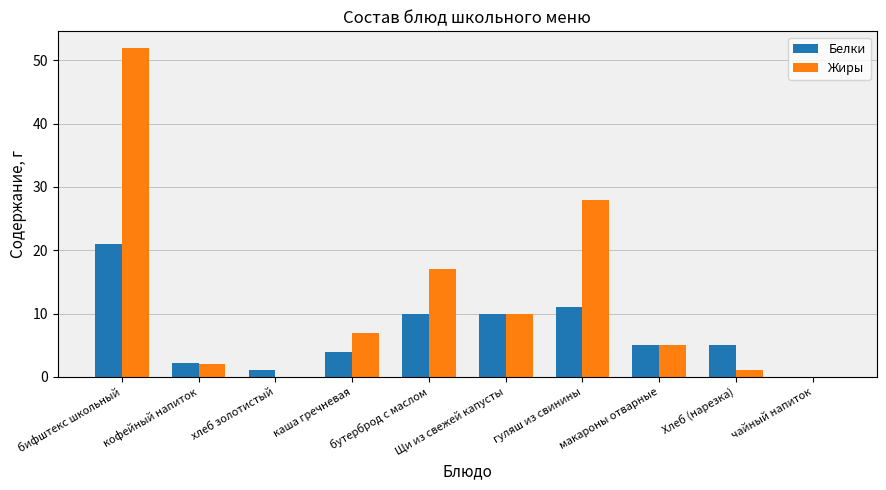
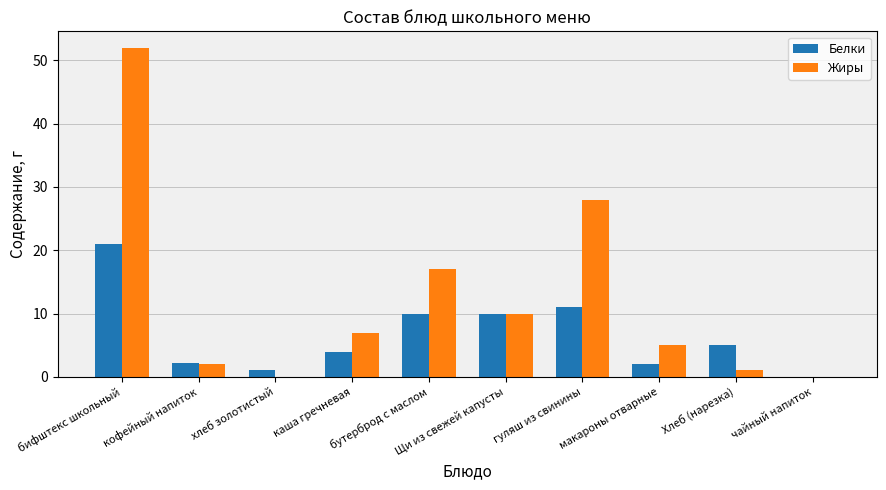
  {
    "Белки": {
      "бифштекс школьный": 21,
      "кофейный напиток": 2,
      "хлеб золотистый": 1,
      "каша гречневая": 4,
      "бутерброд с маслом": 10,
      "Щи из свежей капусты": 10,
      "гуляш из свинины": 11,
-     "макароны отварные": 5,
+     "макароны отварные": 2,
      "Хлеб (нарезка)": 5,
      "чайный напиток": 0
    },
    "Жиры": {
      "бифштекс школьный": 52,
      "кофейный напиток": 2,
      "хлеб золотистый": 0,
      "каша гречневая": 7,
      "бутерброд с маслом": 17,
      "Щи из свежей капусты": 10,
      "гуляш из свинины": 28,
      "макароны отварные": 5,
      "Хлеб (нарезка)": 1,
      "чайный напиток": 0
    }
  }
